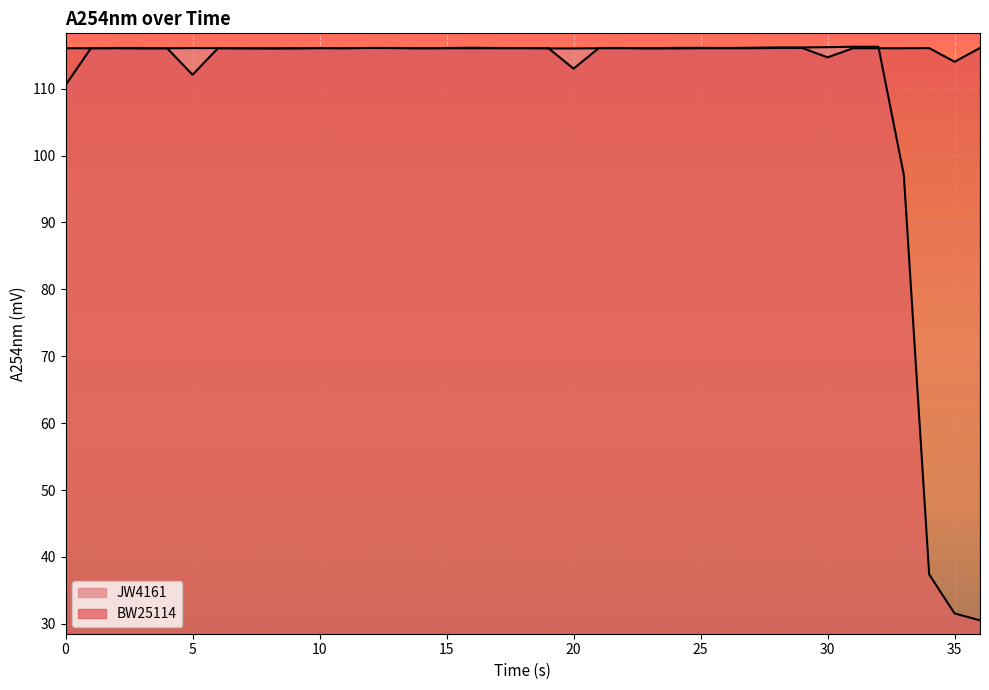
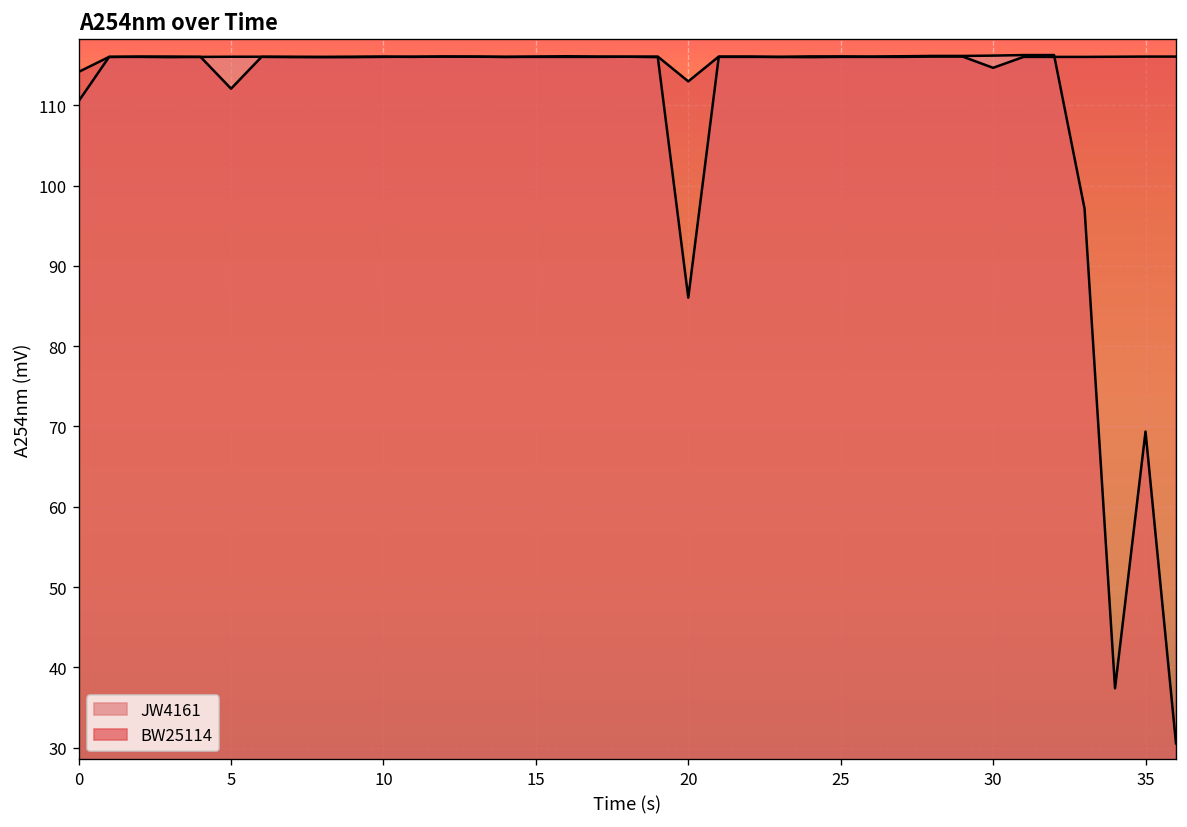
  {
    "JW4161": {
      "0": 111,
      "5": 116,
-     "20": 116,
+     "20": 86,
      "30": 116,
-     "35": 32
+     "35": 69
    },
    "BW25114": {
-     "0": 116,
+     "0": 114,
      "5": 112,
      "20": 113,
      "30": 115,
-     "35": 114
+     "35": 116
    }
  }
